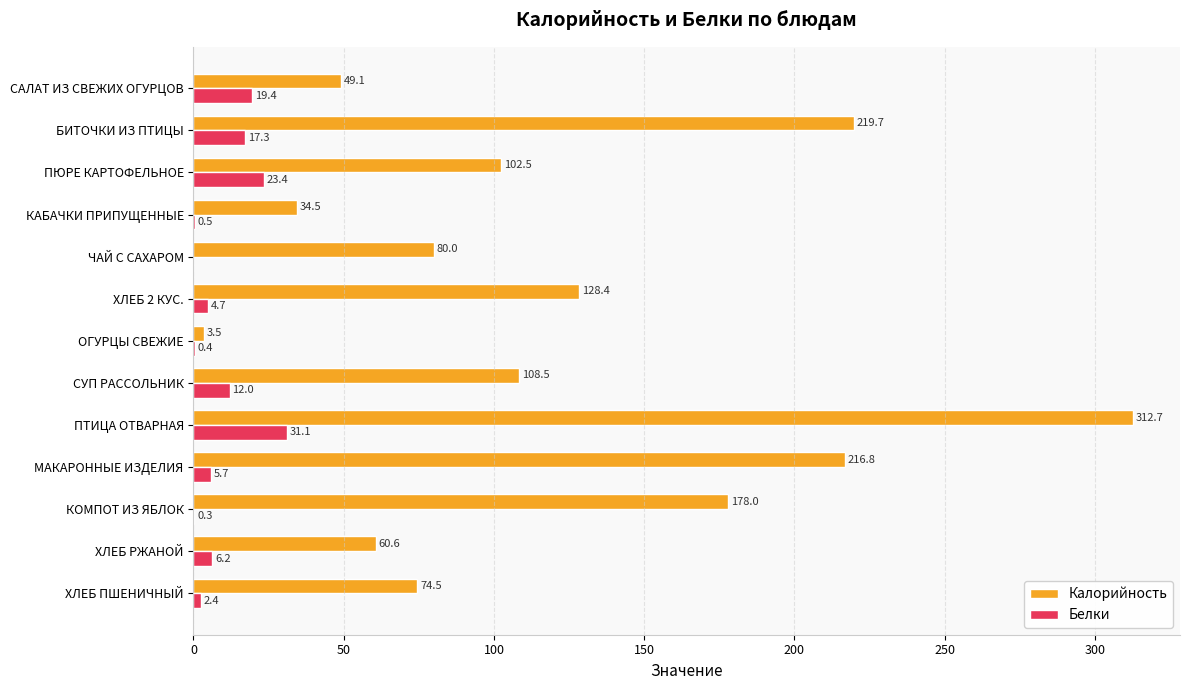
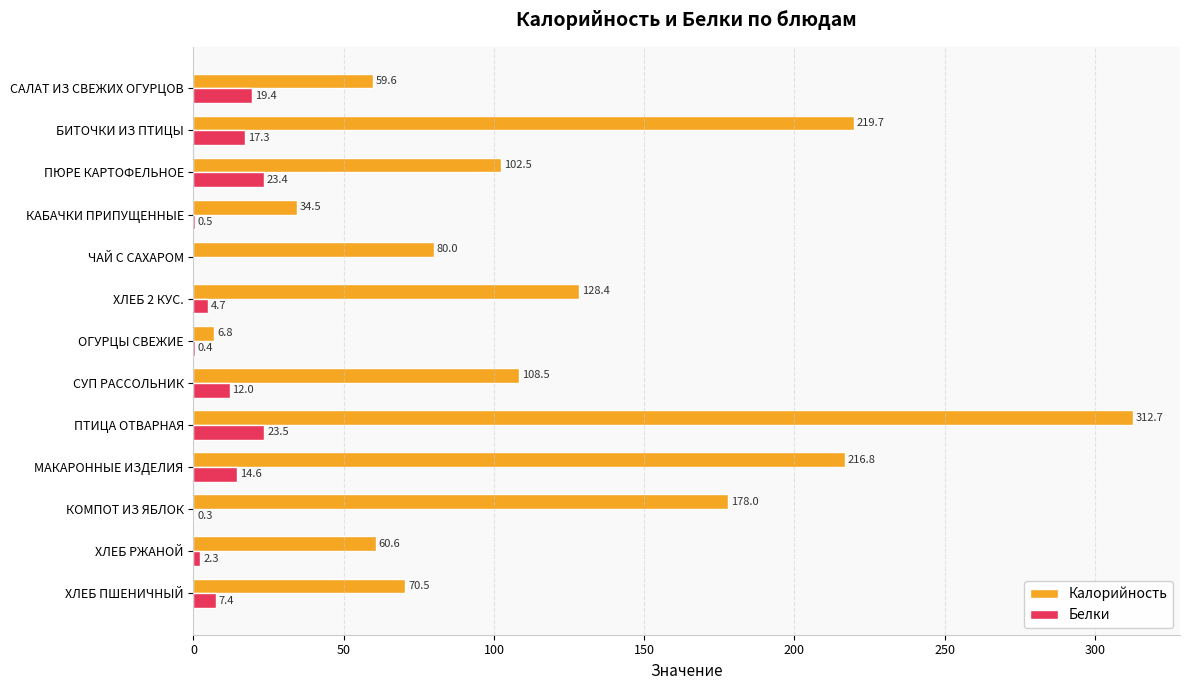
  {
    "Калорийность": {
-     "САЛАТ ИЗ СВЕЖИХ ОГУРЦОВ": 49.1,
+     "САЛАТ ИЗ СВЕЖИХ ОГУРЦОВ": 59.6,
      "БИТОЧКИ ИЗ ПТИЦЫ": 219.7,
      "ПЮРЕ КАРТОФЕЛЬНОЕ": 102.5,
      "КАБАЧКИ ПРИПУЩЕННЫЕ": 34.5,
      "ЧАЙ С САХАРОМ": 80.0,
      "ХЛЕБ 2 КУС.": 128.4,
-     "ОГУРЦЫ СВЕЖИЕ": 3.5,
+     "ОГУРЦЫ СВЕЖИЕ": 6.8,
      "СУП РАССОЛЬНИК": 108.5,
      "ПТИЦА ОТВАРНАЯ": 312.7,
      "МАКАРОННЫЕ ИЗДЕЛИЯ": 216.8,
      "КОМПОТ ИЗ ЯБЛОК": 178.0,
      "ХЛЕБ РЖАНОЙ": 60.6,
-     "ХЛЕБ ПШЕНИЧНЫЙ": 74.5
+     "ХЛЕБ ПШЕНИЧНЫЙ": 70.5
    },
    "Белки": {
      "САЛАТ ИЗ СВЕЖИХ ОГУРЦОВ": 19.4,
      "БИТОЧКИ ИЗ ПТИЦЫ": 17.3,
      "ПЮРЕ КАРТОФЕЛЬНОЕ": 23.4,
      "КАБАЧКИ ПРИПУЩЕННЫЕ": 0.5,
      "ХЛЕБ 2 КУС.": 4.7,
      "ОГУРЦЫ СВЕЖИЕ": 0.4,
      "СУП РАССОЛЬНИК": 12.0,
-     "ПТИЦА ОТВАРНАЯ": 31.1,
-     "МАКАРОННЫЕ ИЗДЕЛИЯ": 5.7,
+     "ПТИЦА ОТВАРНАЯ": 23.5,
+     "МАКАРОННЫЕ ИЗДЕЛИЯ": 14.6,
      "КОМПОТ ИЗ ЯБЛОК": 0.3,
-     "ХЛЕБ РЖАНОЙ": 6.2,
-     "ХЛЕБ ПШЕНИЧНЫЙ": 2.4
+     "ХЛЕБ РЖАНОЙ": 2.3,
+     "ХЛЕБ ПШЕНИЧНЫЙ": 7.4
    }
  }
